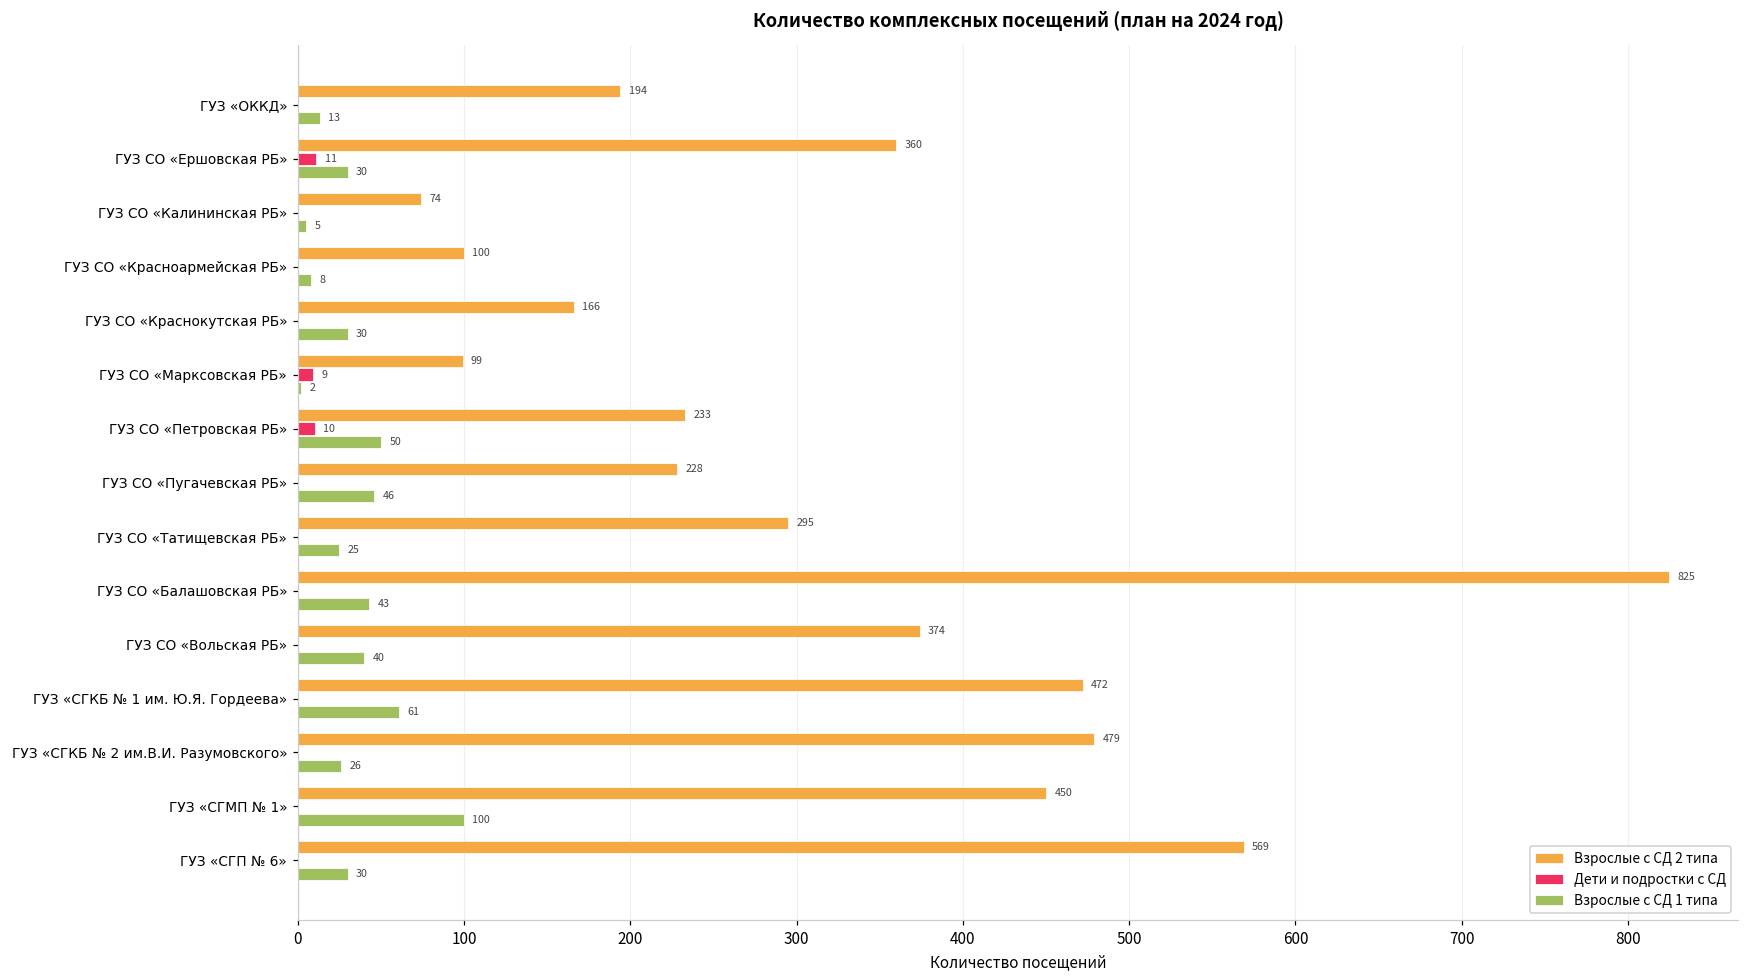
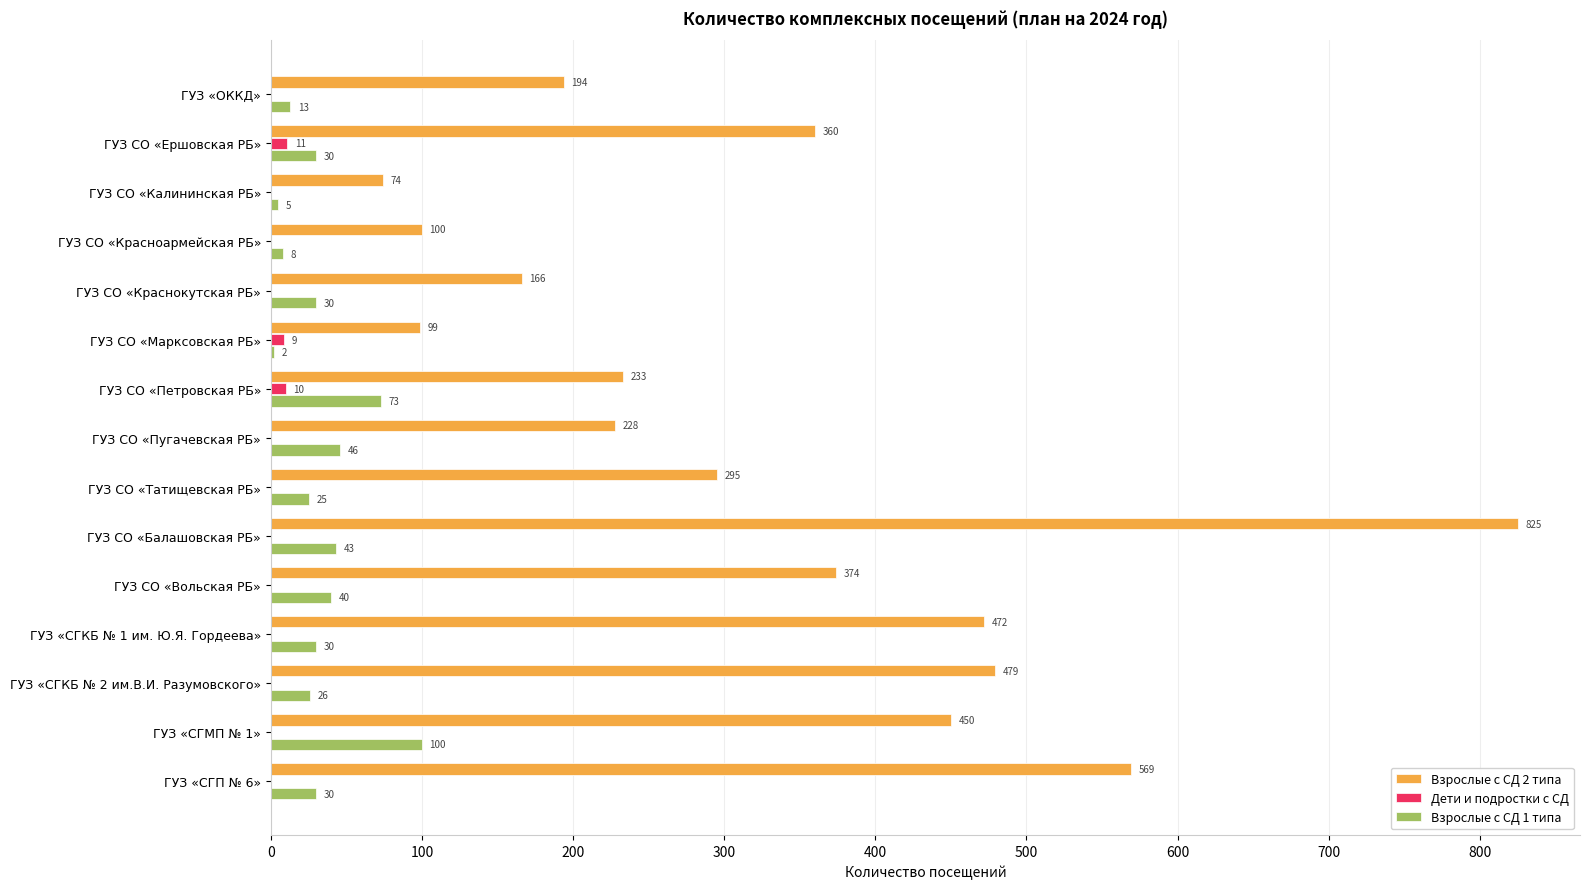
  {
    "Взрослые с СД 2 типа": {
      "ГУЗ «ОККД»": 194,
      "ГУЗ СО «Ершовская РБ»": 360,
      "ГУЗ СО «Калининская РБ»": 74,
      "ГУЗ СО «Красноармейская РБ»": 100,
      "ГУЗ СО «Краснокутская РБ»": 166,
      "ГУЗ СО «Марксовская РБ»": 99,
      "ГУЗ СО «Петровская РБ»": 233,
      "ГУЗ СО «Пугачевская РБ»": 228,
      "ГУЗ СО «Татищевская РБ»": 295,
      "ГУЗ СО «Балашовская РБ»": 825,
      "ГУЗ СО «Вольская РБ»": 374,
      "ГУЗ «СГКБ № 1 им. Ю.Я. Гордеева»": 472,
      "ГУЗ «СГКБ № 2 им.В.И. Разумовского»": 479,
      "ГУЗ «СГМП № 1»": 450,
      "ГУЗ «СГП № 6»": 569
    },
    "Дети и подростки с СД": {
      "ГУЗ СО «Ершовская РБ»": 11,
      "ГУЗ СО «Марксовская РБ»": 9,
      "ГУЗ СО «Петровская РБ»": 10
    },
    "Взрослые с СД 1 типа": {
      "ГУЗ «ОККД»": 13,
      "ГУЗ СО «Ершовская РБ»": 30,
      "ГУЗ СО «Калининская РБ»": 5,
      "ГУЗ СО «Красноармейская РБ»": 8,
      "ГУЗ СО «Краснокутская РБ»": 30,
      "ГУЗ СО «Марксовская РБ»": 2,
-     "ГУЗ СО «Петровская РБ»": 50,
+     "ГУЗ СО «Петровская РБ»": 73,
      "ГУЗ СО «Пугачевская РБ»": 46,
      "ГУЗ СО «Татищевская РБ»": 25,
      "ГУЗ СО «Балашовская РБ»": 43,
      "ГУЗ СО «Вольская РБ»": 40,
-     "ГУЗ «СГКБ № 1 им. Ю.Я. Гордеева»": 61,
+     "ГУЗ «СГКБ № 1 им. Ю.Я. Гордеева»": 30,
      "ГУЗ «СГКБ № 2 им.В.И. Разумовского»": 26,
      "ГУЗ «СГМП № 1»": 100,
      "ГУЗ «СГП № 6»": 30
    }
  }
